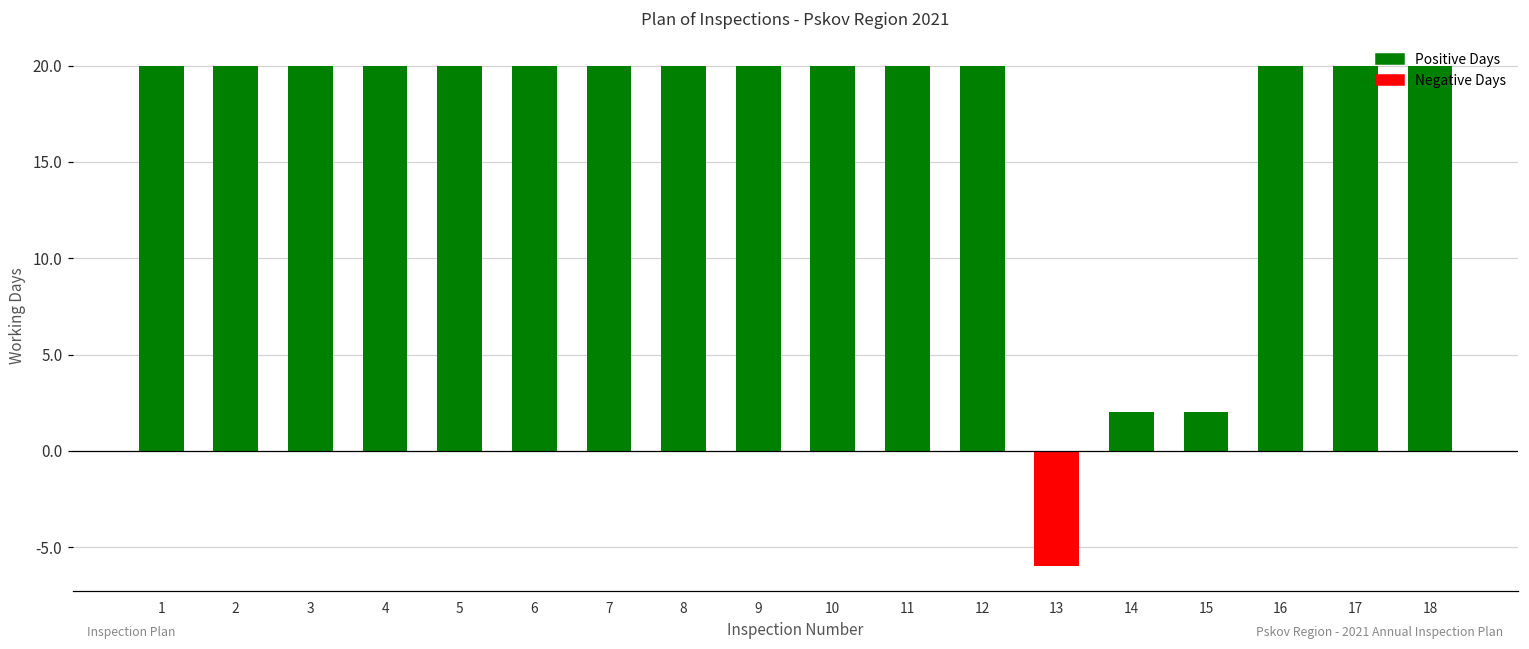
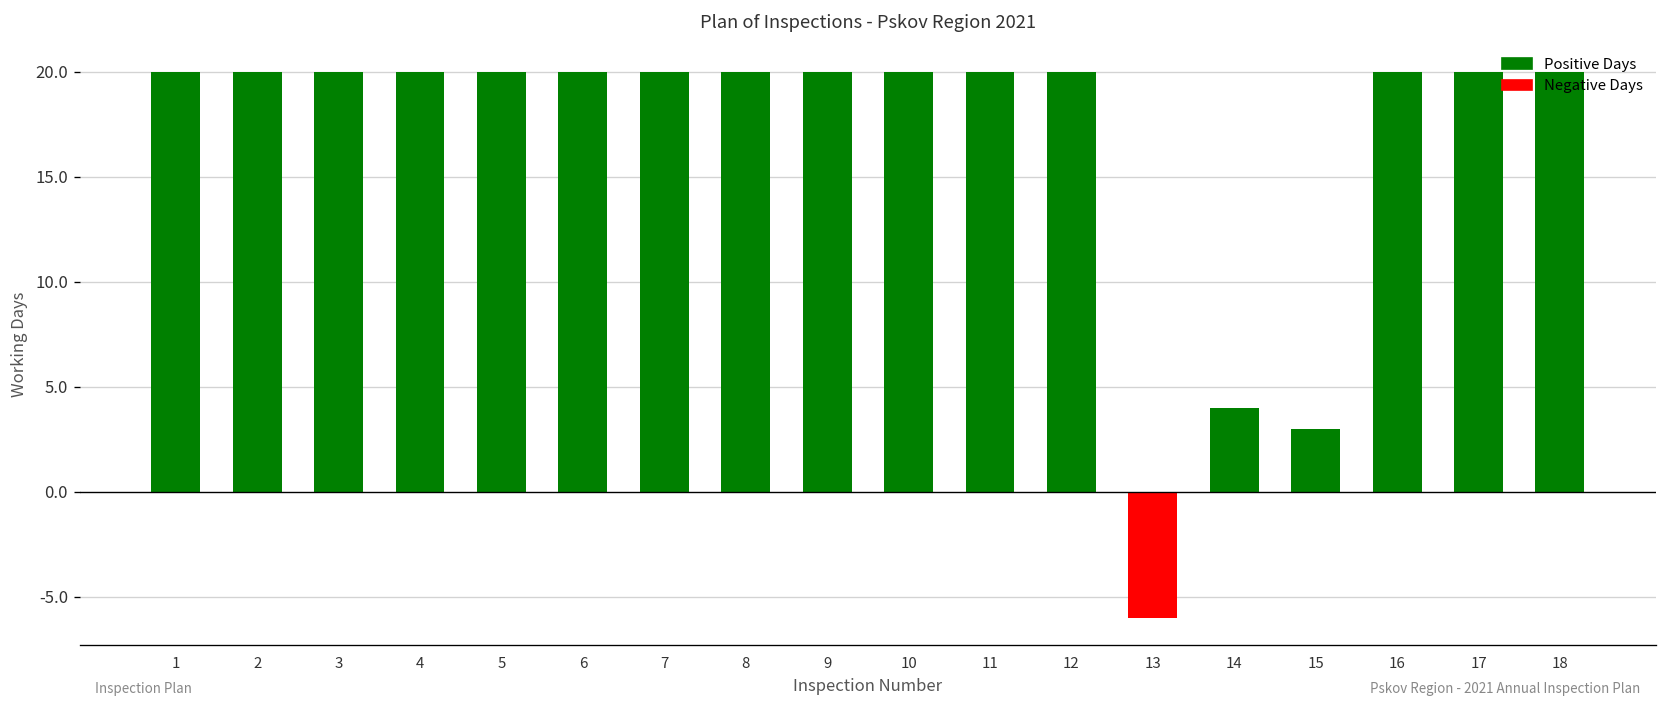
  {
    "1": 20,
    "2": 20,
    "3": 20,
    "4": 20,
    "5": 20,
    "6": 20,
    "7": 20,
    "8": 20,
    "9": 20,
    "10": 20,
    "11": 20,
    "12": 20,
    "13": -6,
-   "14": 2,
-   "15": 2,
+   "14": 4,
+   "15": 3,
    "16": 20,
    "17": 20,
    "18": 20
  }
